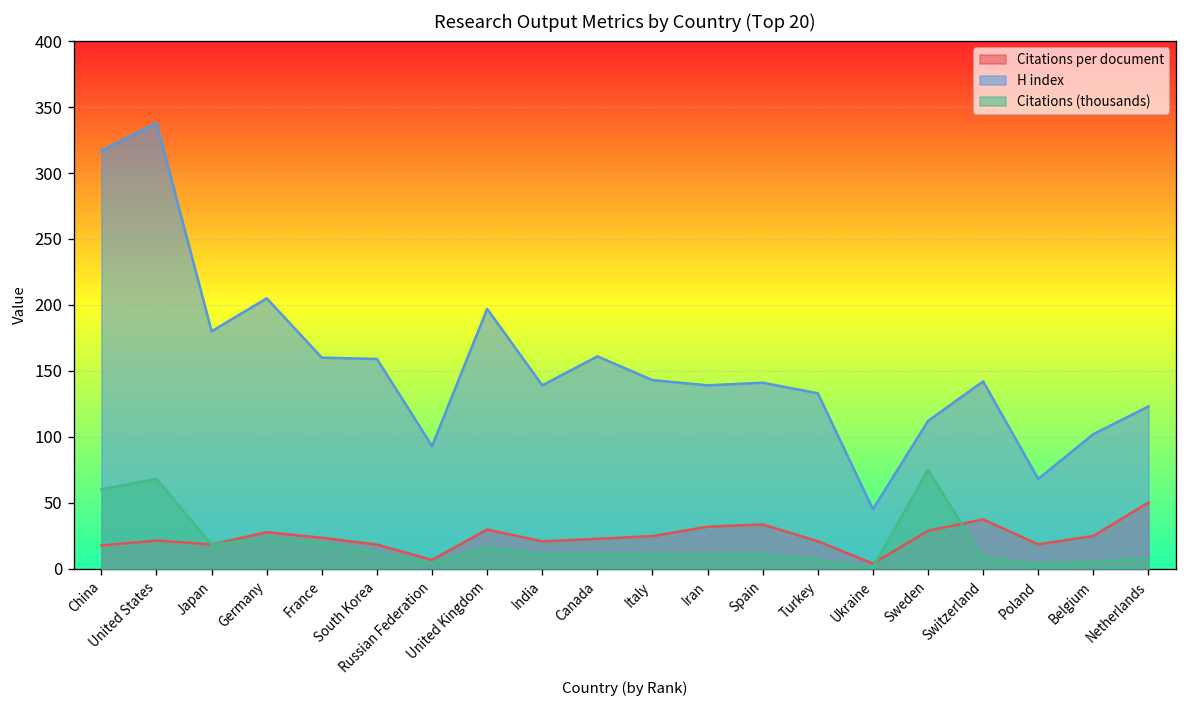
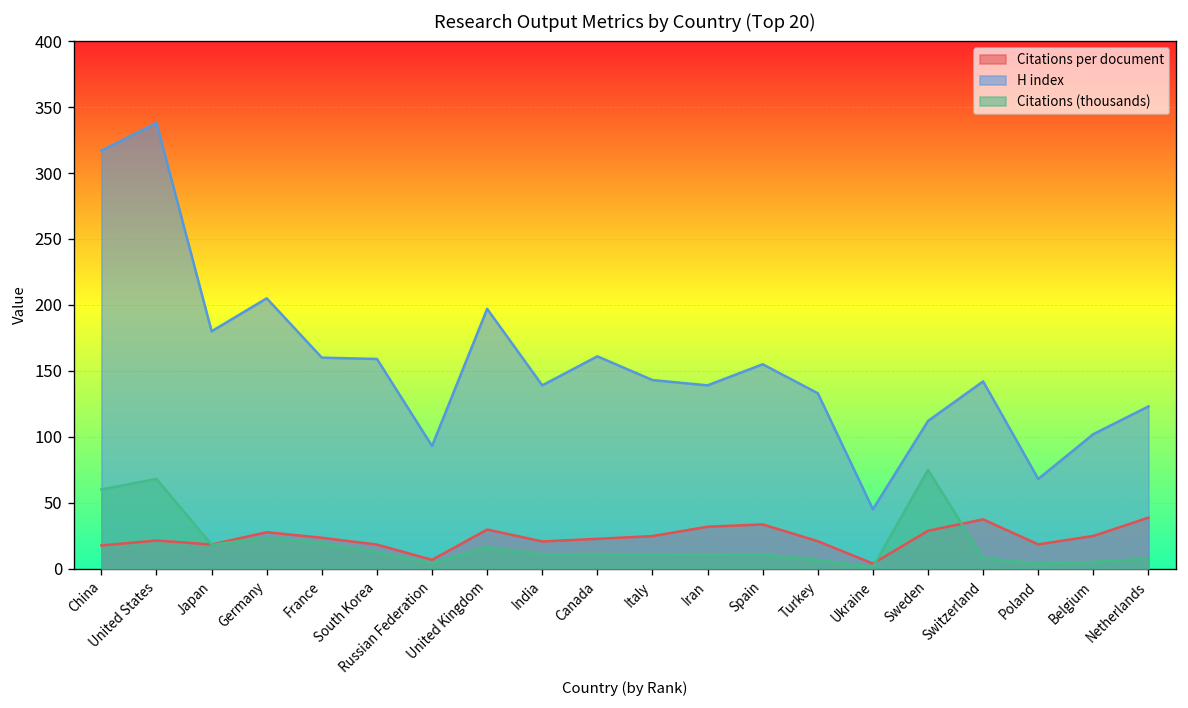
  {
    "Citations per document": {
      "China": 18,
      "United States": 21,
      "Germany": 28,
      "France": 23,
      "South Korea": 18,
      "Russian Federation": 7,
      "United Kingdom": 30,
      "India": 21,
      "Canada": 23,
      "Italy": 25,
      "Iran": 32,
      "Spain": 34,
      "Turkey": 21,
      "Ukraine": 4,
      "Sweden": 29,
      "Switzerland": 37,
      "Poland": 18,
      "Belgium": 25,
-     "Netherlands": 50
+     "Netherlands": 39
    },
    "H index": {
      "China": 317,
      "United States": 338,
      "Japan": 180,
      "Germany": 205,
      "France": 160,
      "South Korea": 159,
      "Russian Federation": 93,
      "United Kingdom": 197,
      "India": 139,
      "Canada": 161,
      "Italy": 143,
      "Iran": 139,
-     "Spain": 141,
+     "Spain": 155,
      "Turkey": 133,
      "Ukraine": 45,
      "Sweden": 112,
      "Switzerland": 142,
      "Poland": 68,
      "Belgium": 102,
      "Netherlands": 123
    },
    "Citations (thousands)": {
      "China": 60,
      "United States": 68,
      "Germany": 23,
      "France": 19,
      "South Korea": 12,
      "Russian Federation": 4,
      "United Kingdom": 16,
      "India": 11,
      "Canada": 11,
      "Italy": 11,
      "Iran": 10,
      "Spain": 11,
      "Turkey": 6,
      "Ukraine": 1,
      "Sweden": 75,
      "Switzerland": 8,
      "Poland": 4,
      "Belgium": 5,
      "Netherlands": 8
    }
  }
